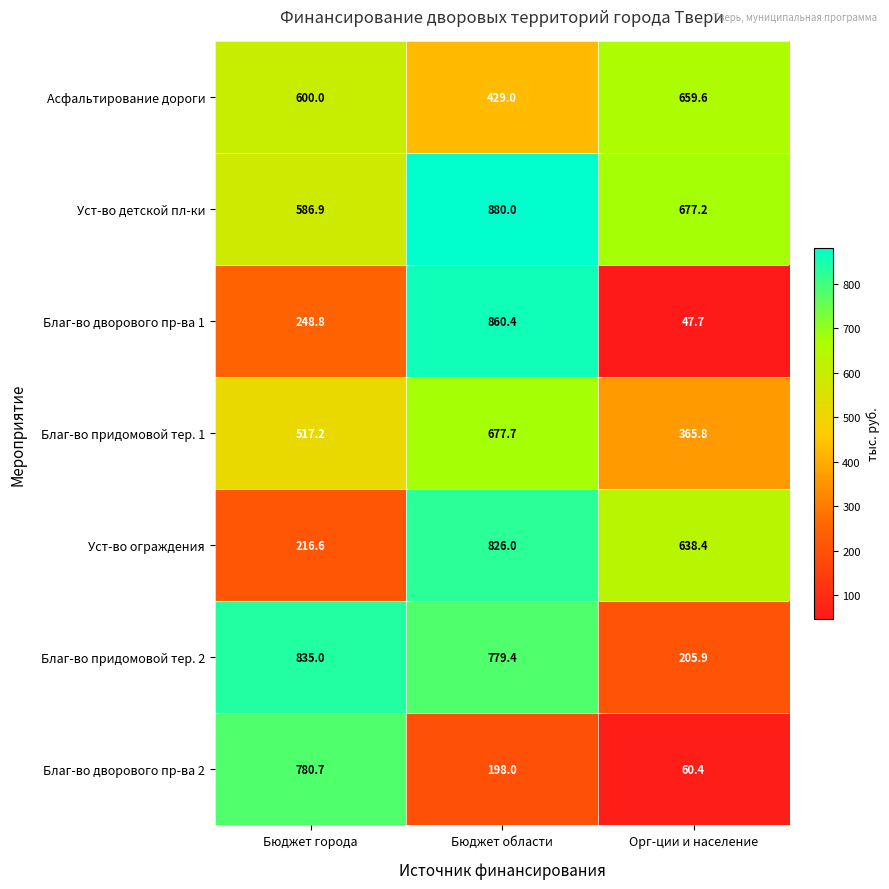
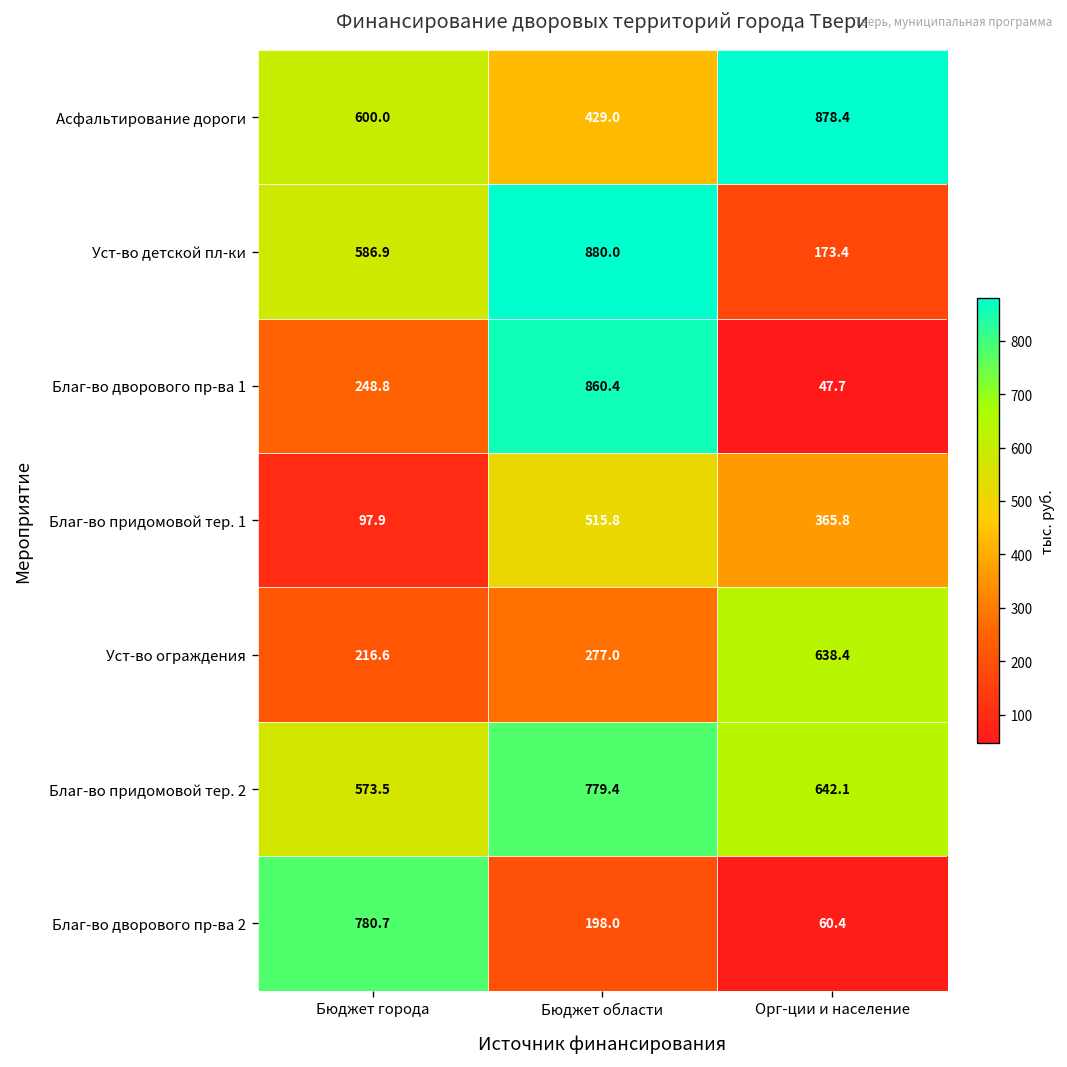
  {
    "Асфальтирование дороги": {
      "Бюджет города": 600.0,
      "Бюджет области": 429.0,
-     "Орг-ции и население": 659.6
+     "Орг-ции и население": 878.4
    },
    "Уст-во детской пл-ки": {
      "Бюджет города": 586.9,
      "Бюджет области": 880.0,
-     "Орг-ции и население": 677.2
+     "Орг-ции и население": 173.4
    },
    "Благ-во дворового пр-ва 1": {
      "Бюджет города": 248.8,
      "Бюджет области": 860.4,
      "Орг-ции и население": 47.7
    },
    "Благ-во придомовой тер. 1": {
-     "Бюджет города": 517.2,
-     "Бюджет области": 677.7,
+     "Бюджет города": 97.9,
+     "Бюджет области": 515.8,
      "Орг-ции и население": 365.8
    },
    "Уст-во ограждения": {
      "Бюджет города": 216.6,
-     "Бюджет области": 826.0,
+     "Бюджет области": 277.0,
      "Орг-ции и население": 638.4
    },
    "Благ-во придомовой тер. 2": {
-     "Бюджет города": 835.0,
+     "Бюджет города": 573.5,
      "Бюджет области": 779.4,
-     "Орг-ции и население": 205.9
+     "Орг-ции и население": 642.1
    },
    "Благ-во дворового пр-ва 2": {
      "Бюджет города": 780.7,
      "Бюджет области": 198.0,
      "Орг-ции и население": 60.4
    }
  }
